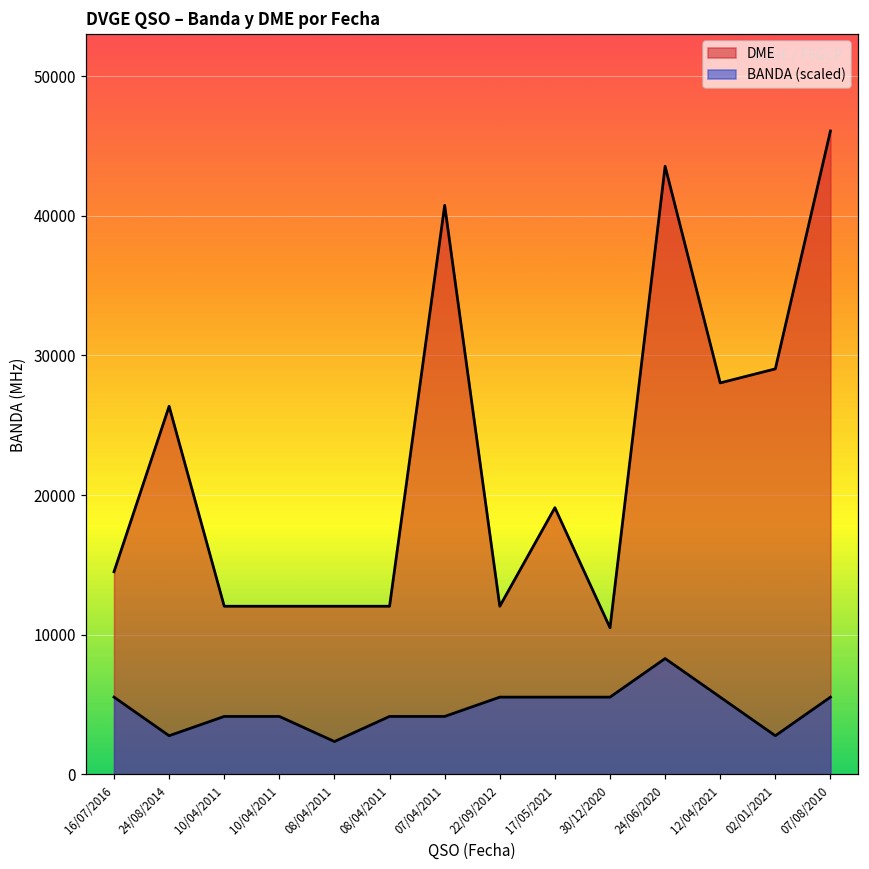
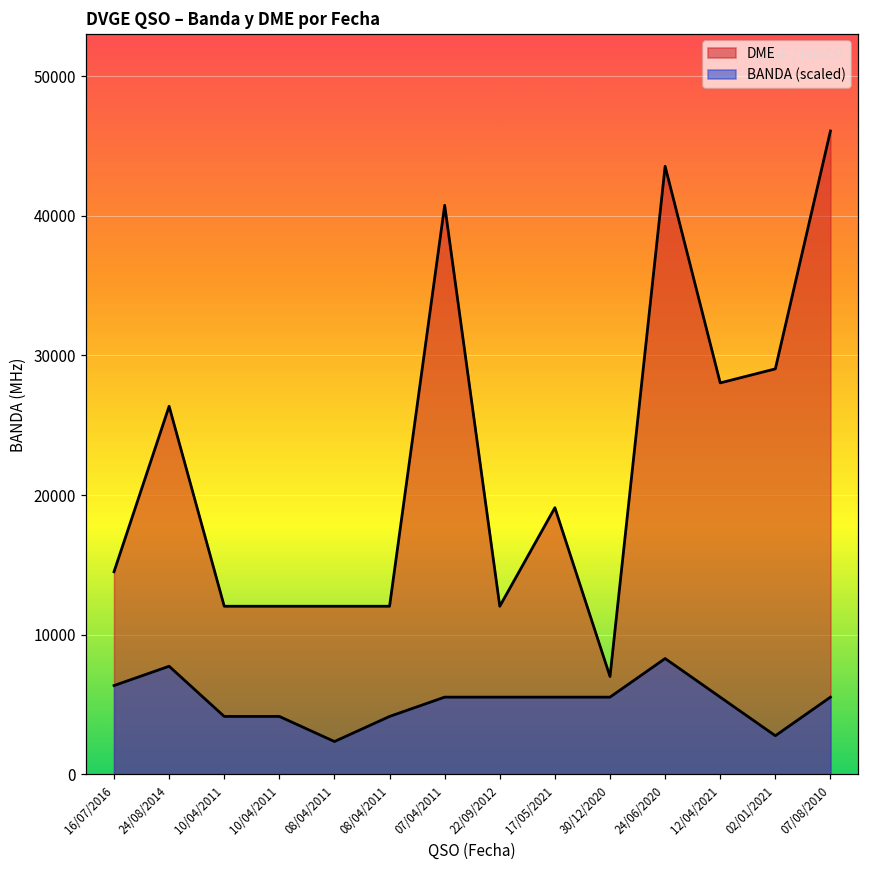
  {
    "DME": {
      "16/07/2016": 14500,
      "24/08/2014": 26400,
      "07/04/2011": 40800,
      "22/09/2012": 12000,
      "17/05/2021": 19100,
-     "30/12/2020": 10500,
+     "30/12/2020": 7000,
      "24/06/2020": 43600,
      "12/04/2021": 28000,
      "02/01/2021": 29000,
      "07/08/2010": 46100
    },
    "BANDA (scaled)": {
-     "16/07/2016": 5500,
-     "24/08/2014": 2800,
-     "07/04/2011": 4100,
+     "16/07/2016": 6400,
+     "24/08/2014": 7700,
+     "07/04/2011": 5500,
      "22/09/2012": 5500,
      "17/05/2021": 5500,
      "30/12/2020": 5500,
      "24/06/2020": 8300,
      "12/04/2021": 5500,
      "02/01/2021": 2800,
      "07/08/2010": 5500
    }
  }
